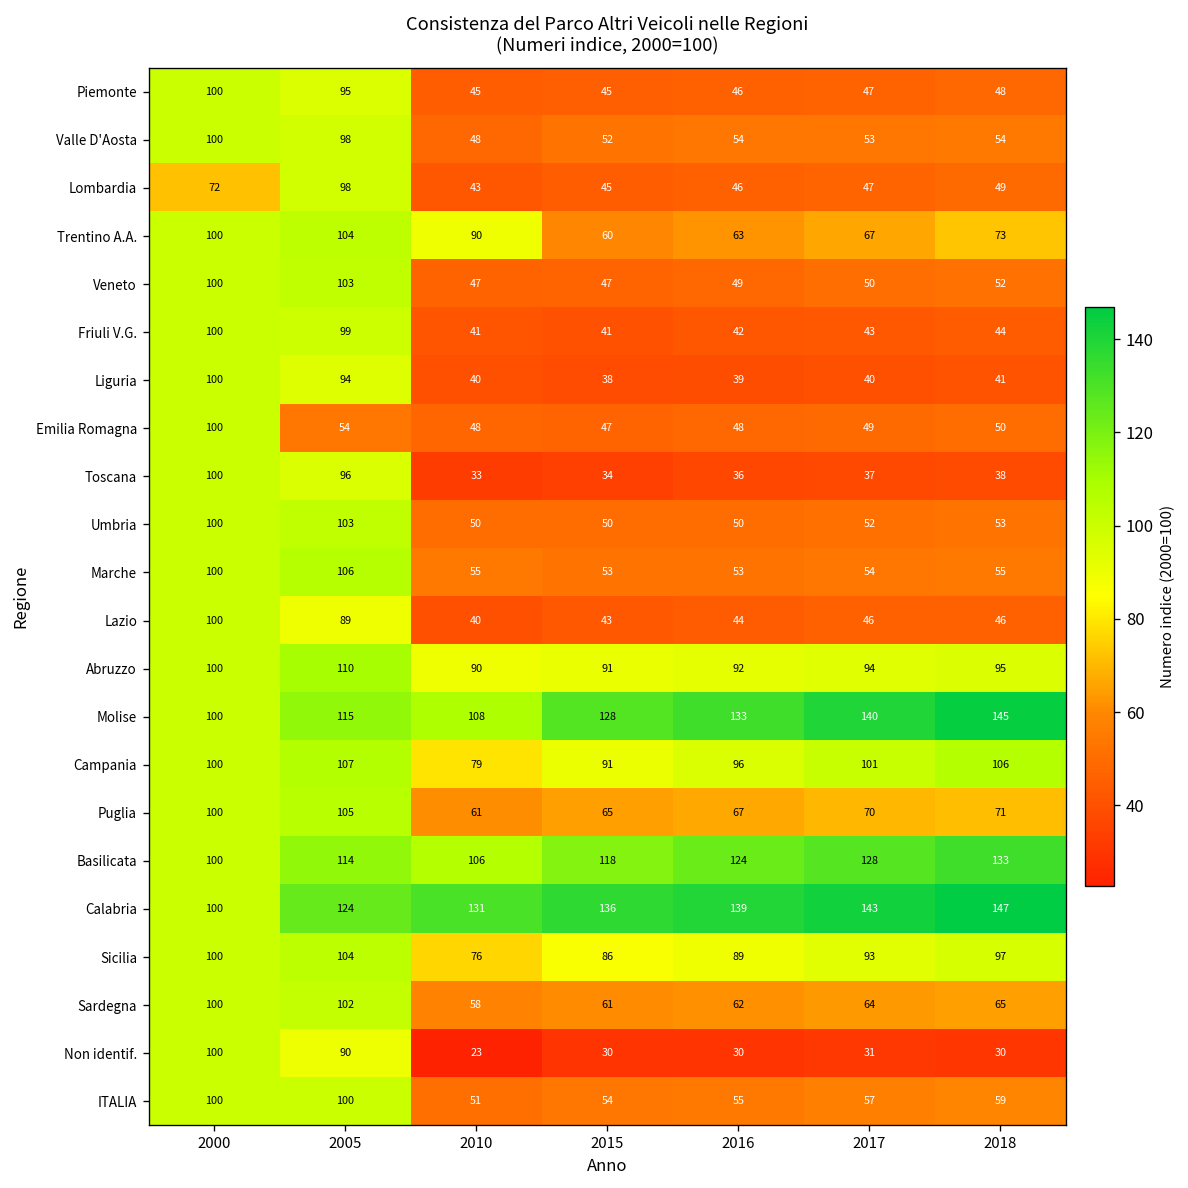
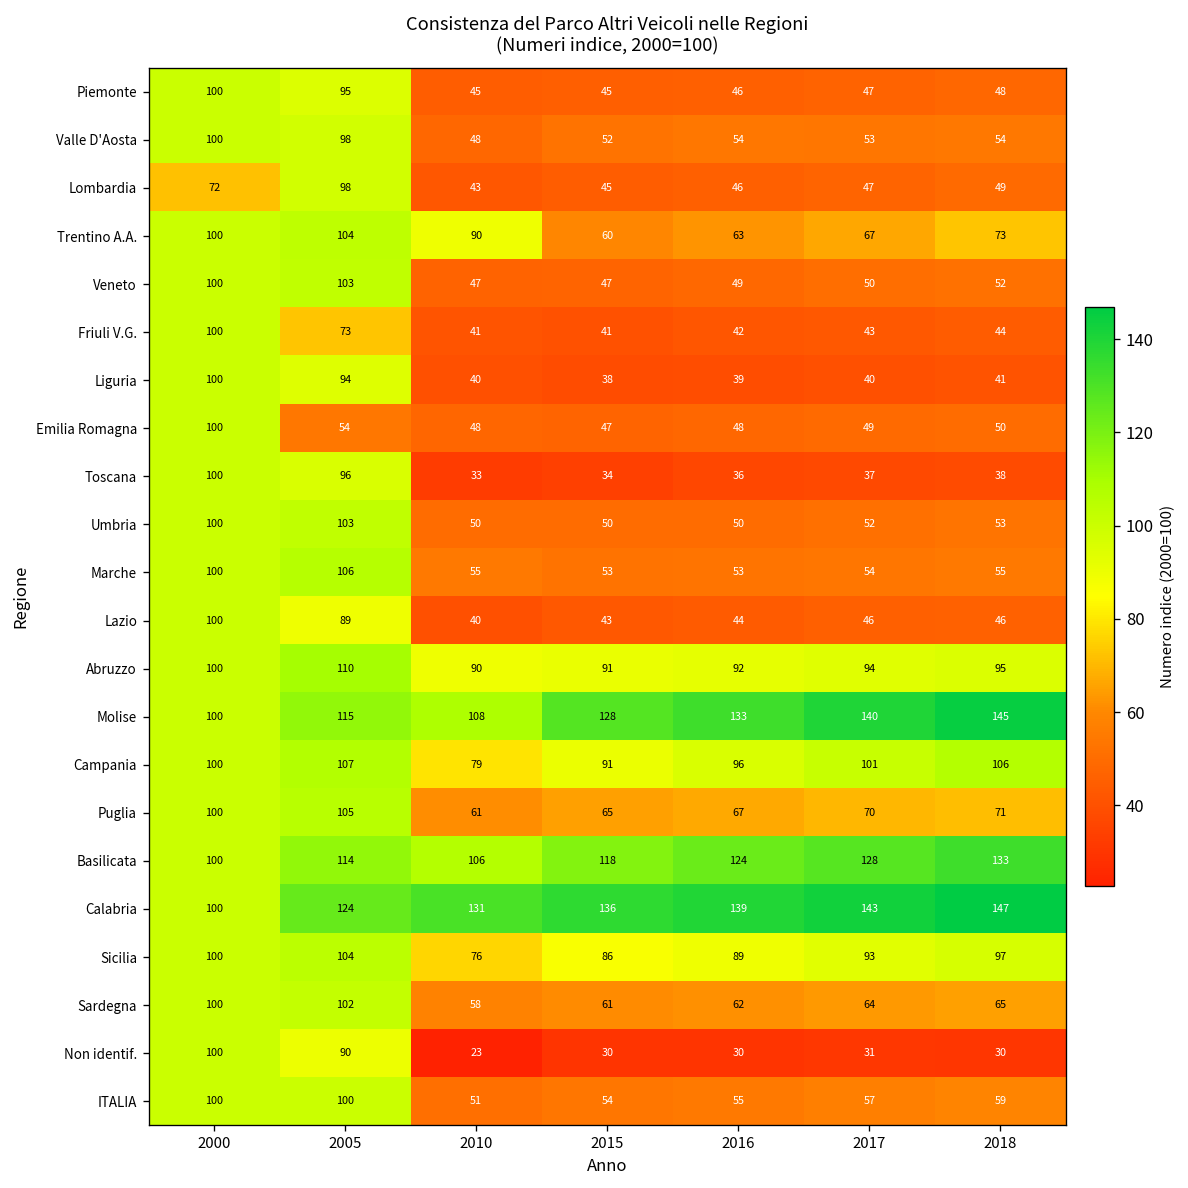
  {
    "Piemonte": {
      "2000": 100,
      "2005": 95,
      "2010": 45,
      "2015": 45,
      "2016": 46,
      "2017": 47,
      "2018": 48
    },
    "Valle D'Aosta": {
      "2000": 100,
      "2005": 98,
      "2010": 48,
      "2015": 52,
      "2016": 54,
      "2017": 53,
      "2018": 54
    },
    "Lombardia": {
      "2000": 72,
      "2005": 98,
      "2010": 43,
      "2015": 45,
      "2016": 46,
      "2017": 47,
      "2018": 49
    },
    "Trentino A.A.": {
      "2000": 100,
      "2005": 104,
      "2010": 90,
      "2015": 60,
      "2016": 63,
      "2017": 67,
      "2018": 73
    },
    "Veneto": {
      "2000": 100,
      "2005": 103,
      "2010": 47,
      "2015": 47,
      "2016": 49,
      "2017": 50,
      "2018": 52
    },
    "Friuli V.G.": {
      "2000": 100,
-     "2005": 99,
+     "2005": 73,
      "2010": 41,
      "2015": 41,
      "2016": 42,
      "2017": 43,
      "2018": 44
    },
    "Liguria": {
      "2000": 100,
      "2005": 94,
      "2010": 40,
      "2015": 38,
      "2016": 39,
      "2017": 40,
      "2018": 41
    },
    "Emilia Romagna": {
      "2000": 100,
      "2005": 54,
      "2010": 48,
      "2015": 47,
      "2016": 48,
      "2017": 49,
      "2018": 50
    },
    "Toscana": {
      "2000": 100,
      "2005": 96,
      "2010": 33,
      "2015": 34,
      "2016": 36,
      "2017": 37,
      "2018": 38
    },
    "Umbria": {
      "2000": 100,
      "2005": 103,
      "2010": 50,
      "2015": 50,
      "2016": 50,
      "2017": 52,
      "2018": 53
    },
    "Marche": {
      "2000": 100,
      "2005": 106,
      "2010": 55,
      "2015": 53,
      "2016": 53,
      "2017": 54,
      "2018": 55
    },
    "Lazio": {
      "2000": 100,
      "2005": 89,
      "2010": 40,
      "2015": 43,
      "2016": 44,
      "2017": 46,
      "2018": 46
    },
    "Abruzzo": {
      "2000": 100,
      "2005": 110,
      "2010": 90,
      "2015": 91,
      "2016": 92,
      "2017": 94,
      "2018": 95
    },
    "Molise": {
      "2000": 100,
      "2005": 115,
      "2010": 108,
      "2015": 128,
      "2016": 133,
      "2017": 140,
      "2018": 145
    },
    "Campania": {
      "2000": 100,
      "2005": 107,
      "2010": 79,
      "2015": 91,
      "2016": 96,
      "2017": 101,
      "2018": 106
    },
    "Puglia": {
      "2000": 100,
      "2005": 105,
      "2010": 61,
      "2015": 65,
      "2016": 67,
      "2017": 70,
      "2018": 71
    },
    "Basilicata": {
      "2000": 100,
      "2005": 114,
      "2010": 106,
      "2015": 118,
      "2016": 124,
      "2017": 128,
      "2018": 133
    },
    "Calabria": {
      "2000": 100,
      "2005": 124,
      "2010": 131,
      "2015": 136,
      "2016": 139,
      "2017": 143,
      "2018": 147
    },
    "Sicilia": {
      "2000": 100,
      "2005": 104,
      "2010": 76,
      "2015": 86,
      "2016": 89,
      "2017": 93,
      "2018": 97
    },
    "Sardegna": {
      "2000": 100,
      "2005": 102,
      "2010": 58,
      "2015": 61,
      "2016": 62,
      "2017": 64,
      "2018": 65
    },
    "Non identif.": {
      "2000": 100,
      "2005": 90,
      "2010": 23,
      "2015": 30,
      "2016": 30,
      "2017": 31,
      "2018": 30
    },
    "ITALIA": {
      "2000": 100,
      "2005": 100,
      "2010": 51,
      "2015": 54,
      "2016": 55,
      "2017": 57,
      "2018": 59
    }
  }
